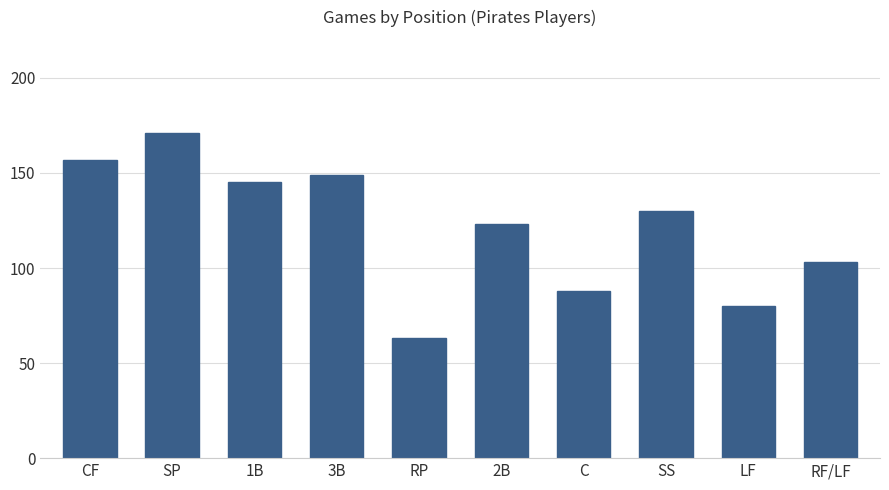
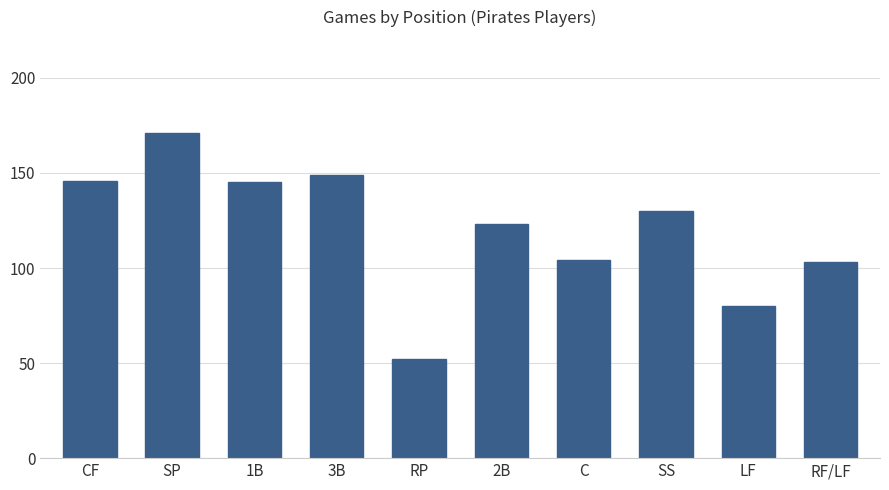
  {
-   "CF": 157,
+   "CF": 146,
    "SP": 171,
    "1B": 145,
    "3B": 149,
-   "RP": 63,
+   "RP": 52,
    "2B": 123,
-   "C": 88,
+   "C": 104,
    "SS": 130,
    "LF": 80,
    "RF/LF": 103
  }
